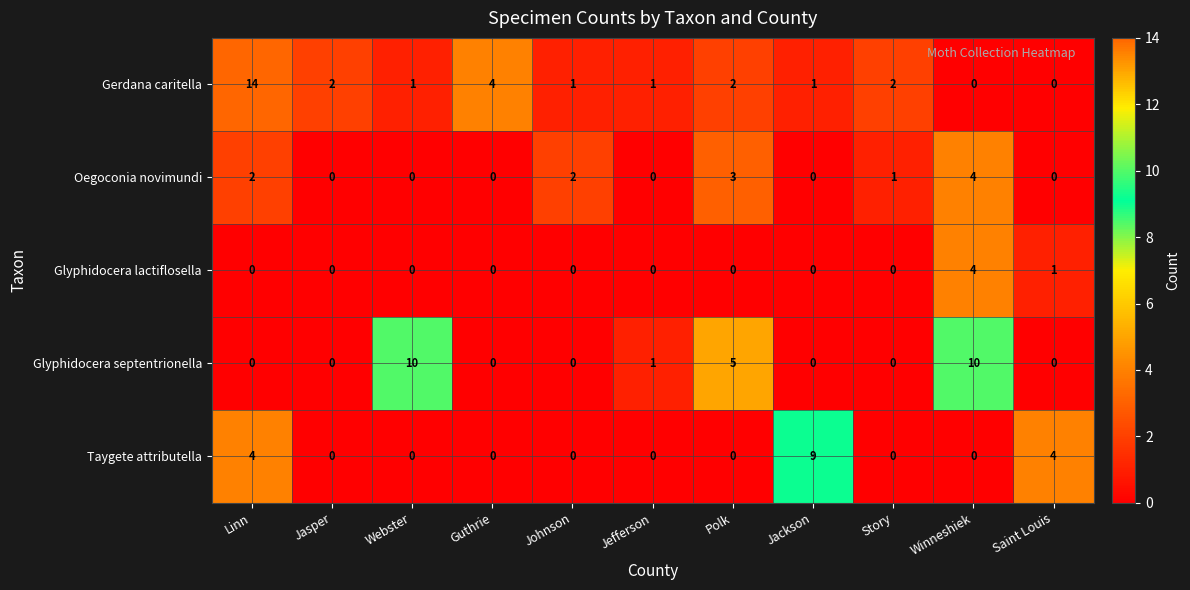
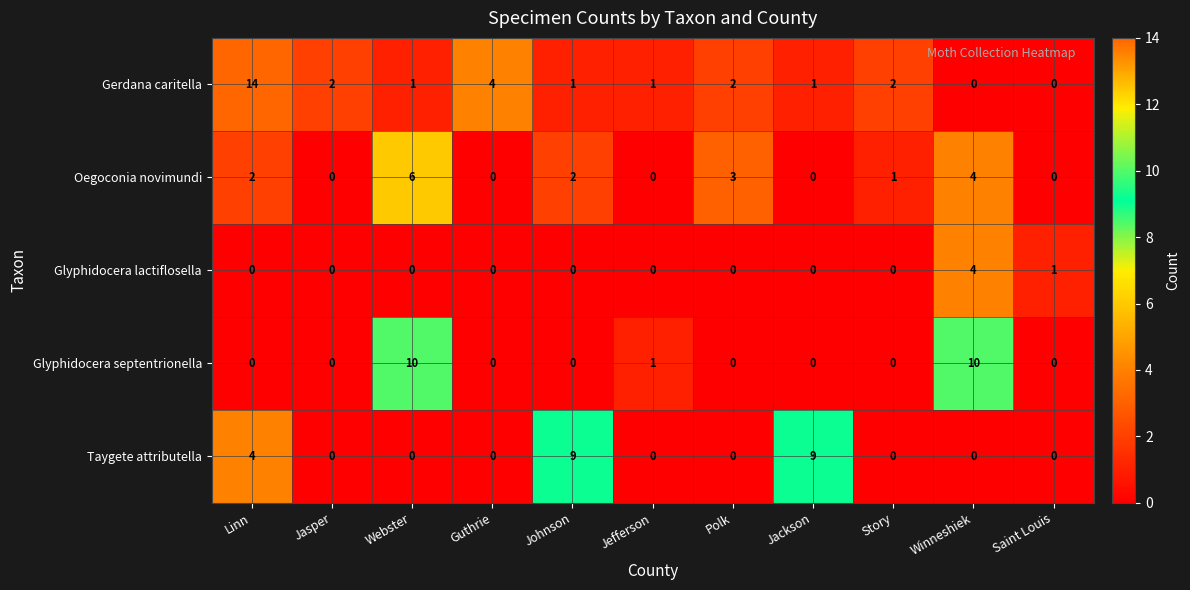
  {
    "Gerdana caritella": {
      "Linn": 14,
      "Jasper": 2,
      "Webster": 1,
      "Guthrie": 4,
      "Johnson": 1,
      "Jefferson": 1,
      "Polk": 2,
      "Jackson": 1,
      "Story": 2,
      "Saint Louis": 0
    },
    "Oegoconia novimundi": {
      "Linn": 2,
      "Jasper": 0,
-     "Webster": 0,
+     "Webster": 6,
      "Guthrie": 0,
      "Johnson": 2,
      "Jefferson": 0,
      "Polk": 3,
      "Jackson": 0,
      "Story": 1,
      "Winneshiek": 4,
      "Saint Louis": 0
    },
    "Glyphidocera lactiflosella": {
      "Linn": 0,
      "Jasper": 0,
      "Webster": 0,
      "Guthrie": 0,
      "Johnson": 0,
      "Jefferson": 0,
      "Polk": 0,
      "Jackson": 0,
      "Story": 0,
      "Winneshiek": 4,
      "Saint Louis": 1
    },
    "Glyphidocera septentrionella": {
      "Linn": 0,
      "Jasper": 0,
      "Webster": 10,
      "Guthrie": 0,
      "Johnson": 0,
      "Jefferson": 1,
-     "Polk": 5,
+     "Polk": 0,
      "Jackson": 0,
      "Story": 0,
      "Winneshiek": 10,
      "Saint Louis": 0
    },
    "Taygete attributella": {
      "Linn": 4,
      "Jasper": 0,
      "Webster": 0,
      "Guthrie": 0,
-     "Johnson": 0,
+     "Johnson": 9,
      "Jefferson": 0,
      "Polk": 0,
      "Jackson": 9,
      "Story": 0,
      "Winneshiek": 0,
-     "Saint Louis": 4
+     "Saint Louis": 0
    }
  }
